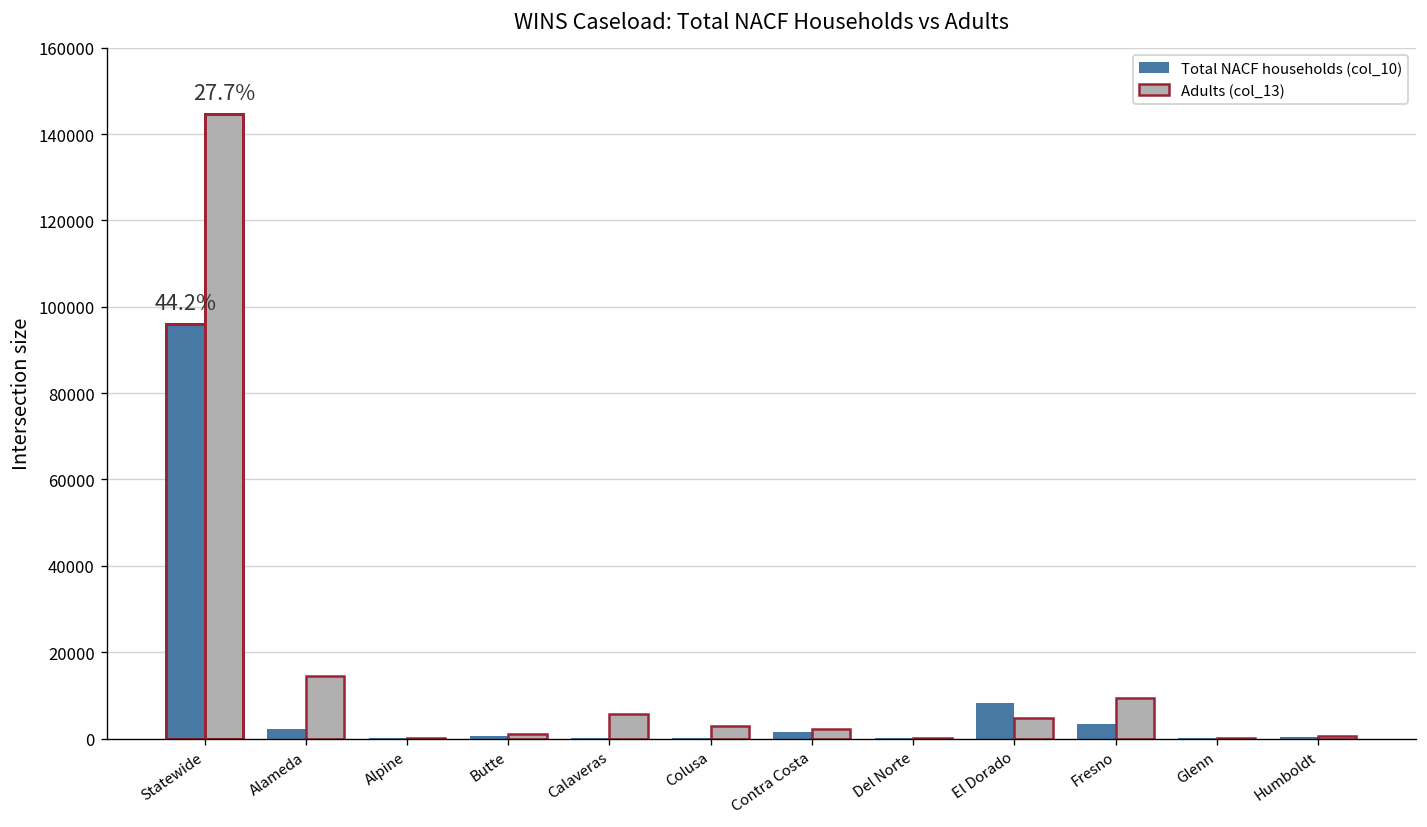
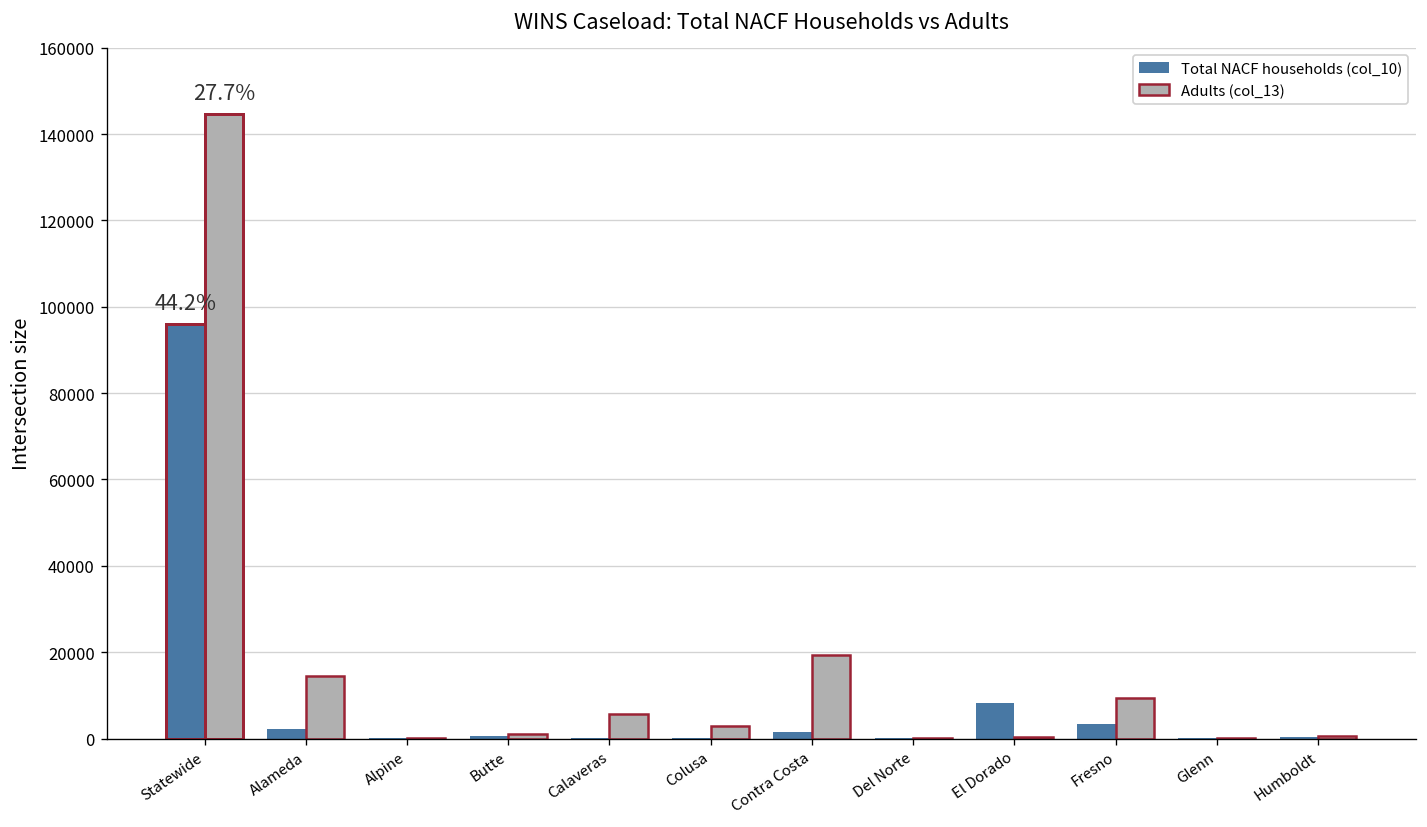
  {
    "Total NACF households (col_10)": {
      "Alameda": 2000,
      "Contra Costa": 2000,
      "El Dorado": 8000,
      "Fresno": 3000
    },
    "Adults (col_13)": {
      "Alameda": 14000,
      "Butte": 1000,
      "Calaveras": 6000,
      "Colusa": 3000,
-     "Contra Costa": 2000,
-     "El Dorado": 5000,
+     "Contra Costa": 19000,
+     "El Dorado": 0,
      "Fresno": 9000
    }
  }
